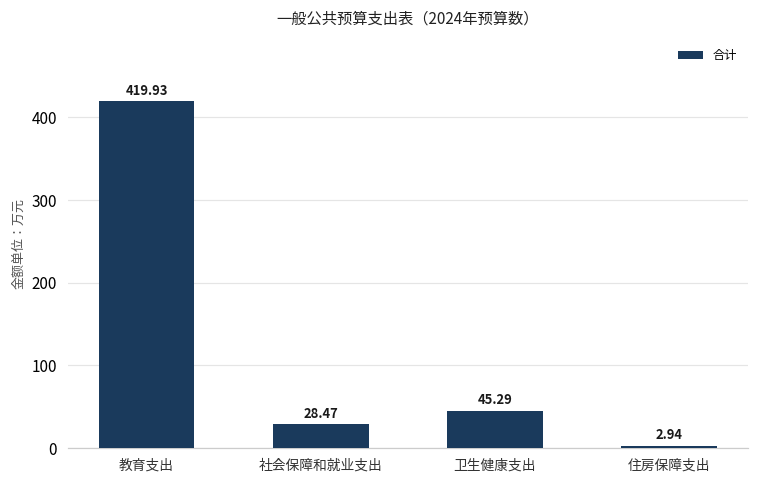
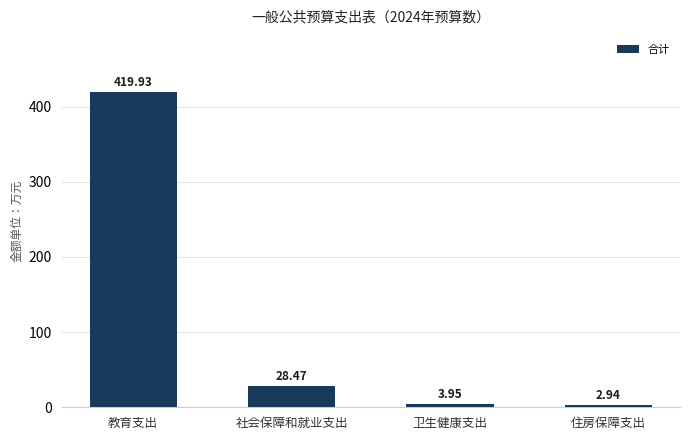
  {
    "教育支出": 419.93,
    "社会保障和就业支出": 28.47,
-   "卫生健康支出": 45.29,
+   "卫生健康支出": 3.95,
    "住房保障支出": 2.94
  }
